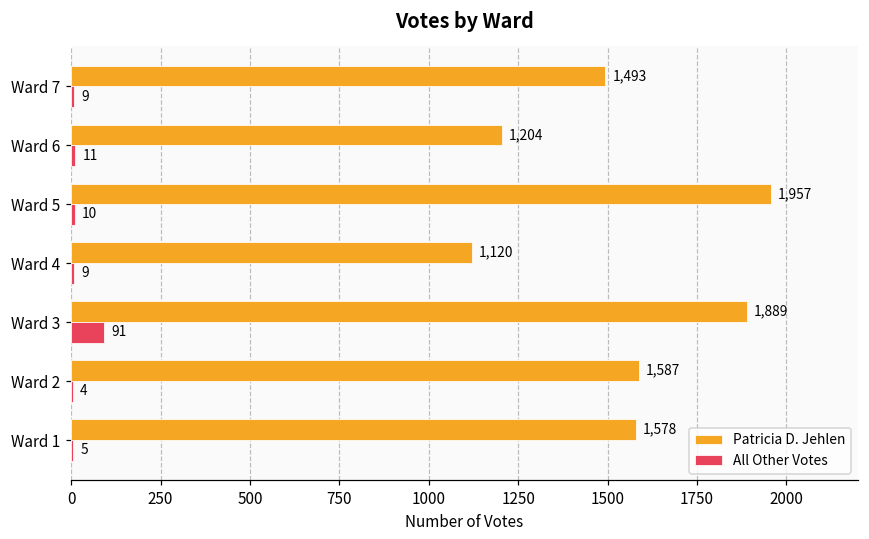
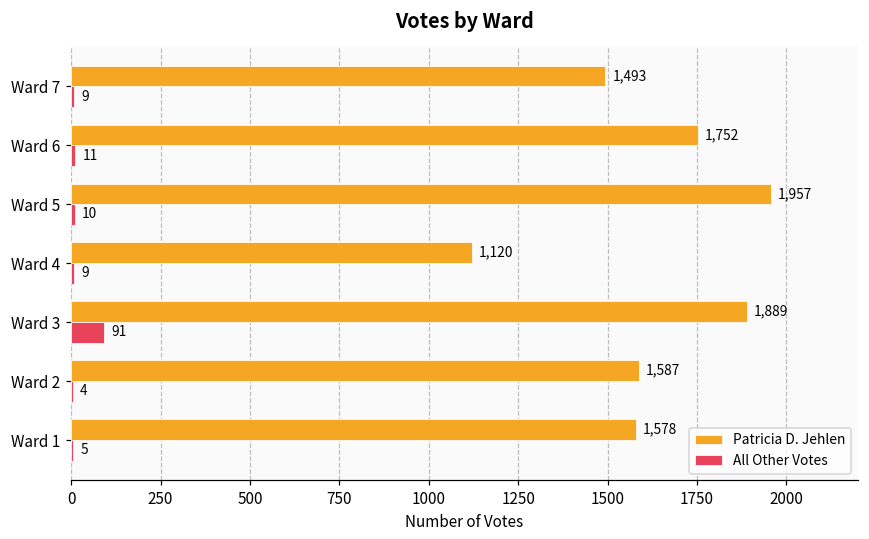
  {
    "Patricia D. Jehlen": {
      "Ward 7": "1,493",
-     "Ward 6": "1,204",
+     "Ward 6": "1,752",
      "Ward 5": "1,957",
      "Ward 4": "1,120",
      "Ward 3": "1,889",
      "Ward 2": "1,587",
      "Ward 1": "1,578"
    },
    "All Other Votes": {
      "Ward 7": "9",
      "Ward 6": "11",
      "Ward 5": "10",
      "Ward 4": "9",
      "Ward 3": "91",
      "Ward 2": "4",
      "Ward 1": "5"
    }
  }
